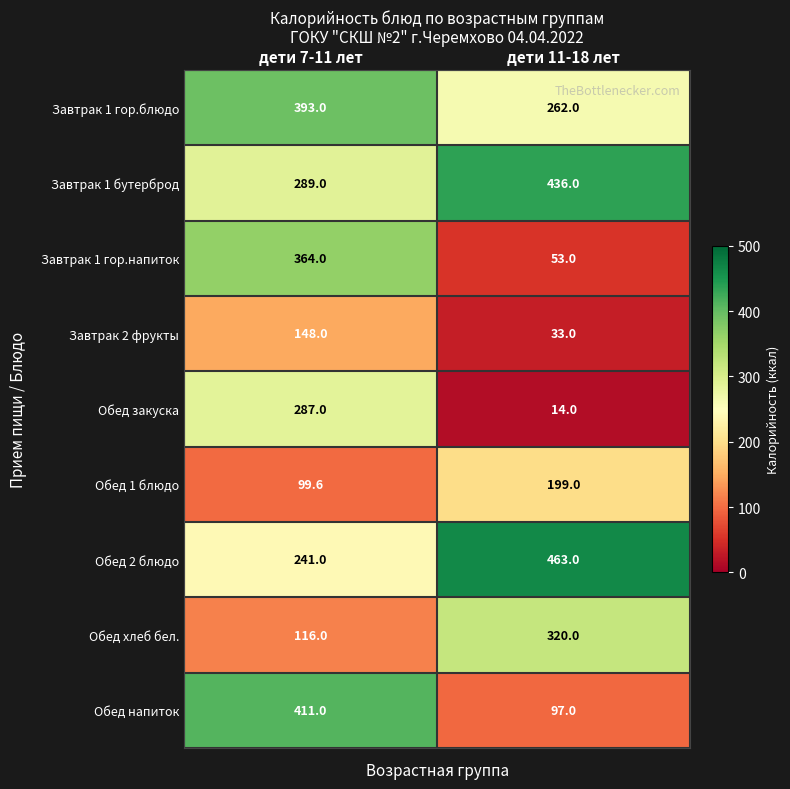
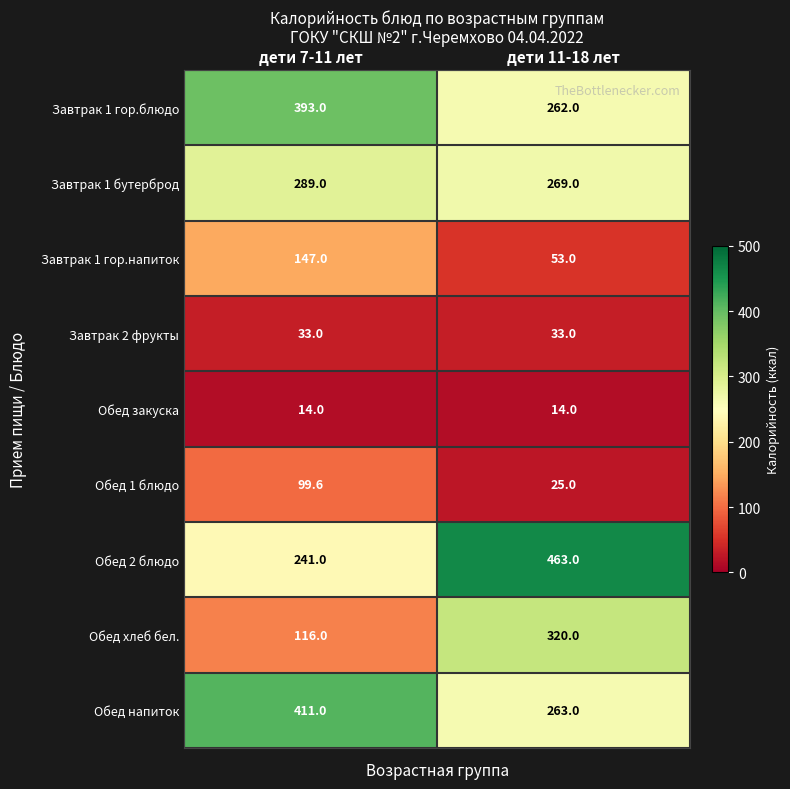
  {
    "Завтрак 1 гор.блюдо": {
      "дети 7-11 лет": 393.0,
      "дети 11-18 лет": 262.0
    },
    "Завтрак 1 бутерброд": {
      "дети 7-11 лет": 289.0,
-     "дети 11-18 лет": 436.0
+     "дети 11-18 лет": 269.0
    },
    "Завтрак 1 гор.напиток": {
-     "дети 7-11 лет": 364.0,
+     "дети 7-11 лет": 147.0,
      "дети 11-18 лет": 53.0
    },
    "Завтрак 2 фрукты": {
-     "дети 7-11 лет": 148.0,
+     "дети 7-11 лет": 33.0,
      "дети 11-18 лет": 33.0
    },
    "Обед закуска": {
-     "дети 7-11 лет": 287.0,
+     "дети 7-11 лет": 14.0,
      "дети 11-18 лет": 14.0
    },
    "Обед 1 блюдо": {
      "дети 7-11 лет": 99.6,
-     "дети 11-18 лет": 199.0
+     "дети 11-18 лет": 25.0
    },
    "Обед 2 блюдо": {
      "дети 7-11 лет": 241.0,
      "дети 11-18 лет": 463.0
    },
    "Обед хлеб бел.": {
      "дети 7-11 лет": 116.0,
      "дети 11-18 лет": 320.0
    },
    "Обед напиток": {
      "дети 7-11 лет": 411.0,
-     "дети 11-18 лет": 97.0
+     "дети 11-18 лет": 263.0
    }
  }
